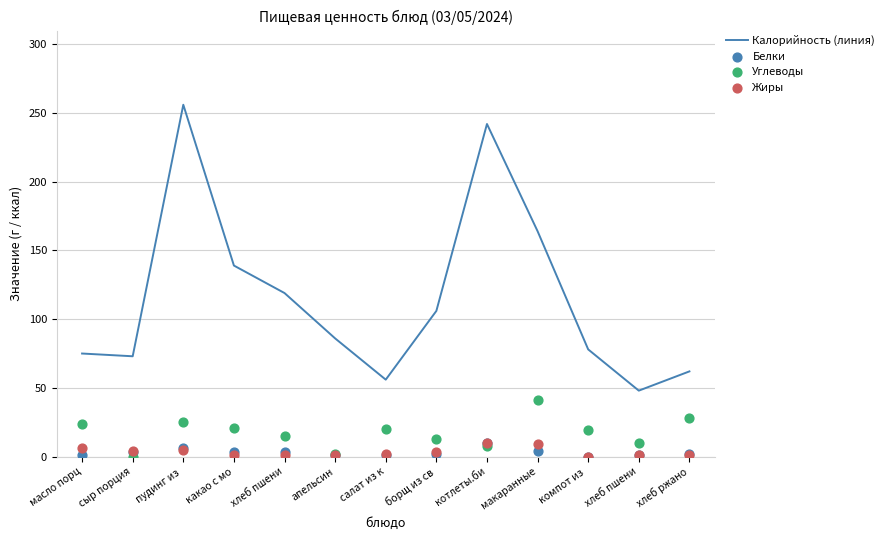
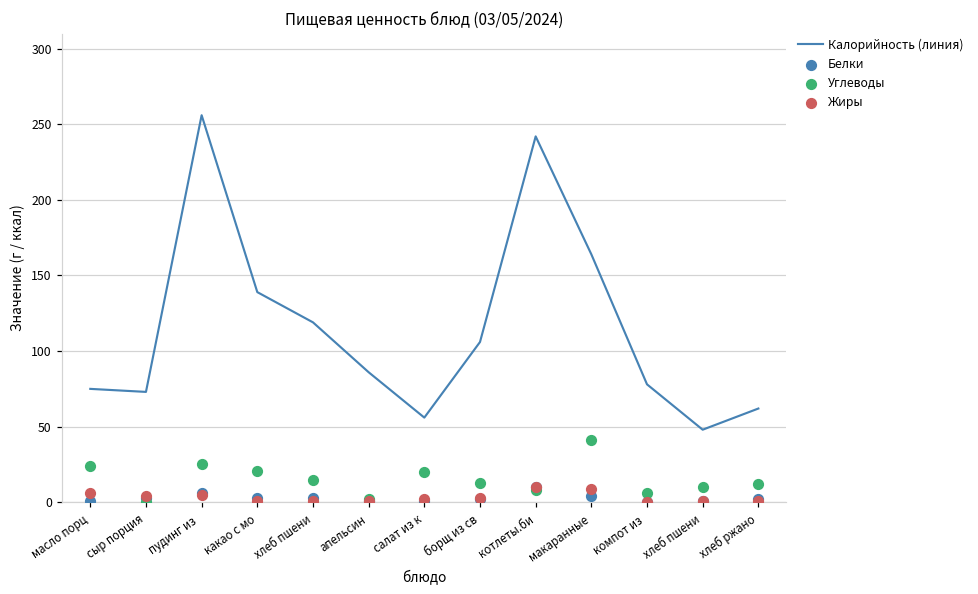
  {
    "Углеводы": {
-     "компот из": 19,
-     "хлеб ржано": 28
+     "компот из": 6,
+     "хлеб ржано": 12
    }
  }
